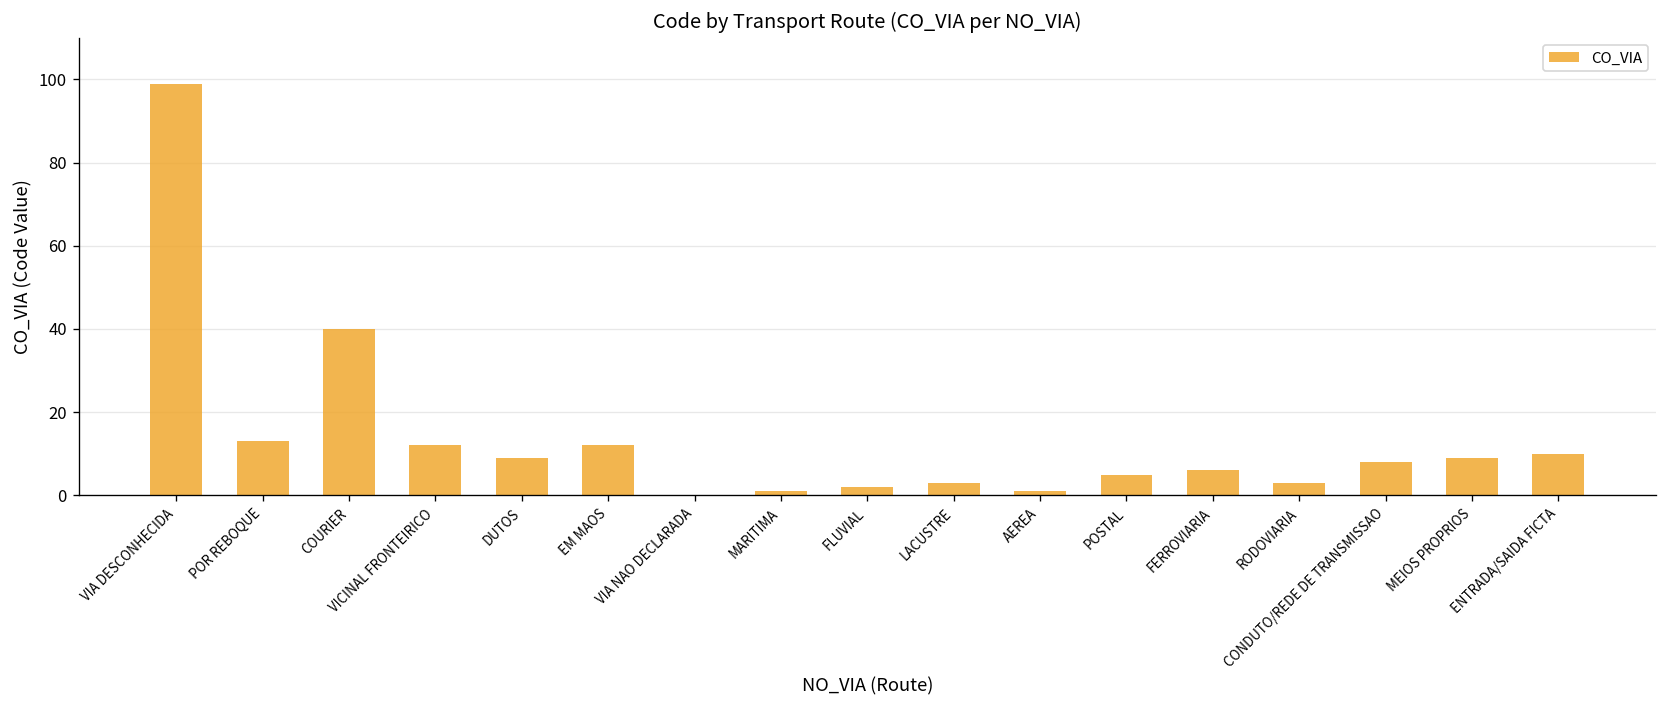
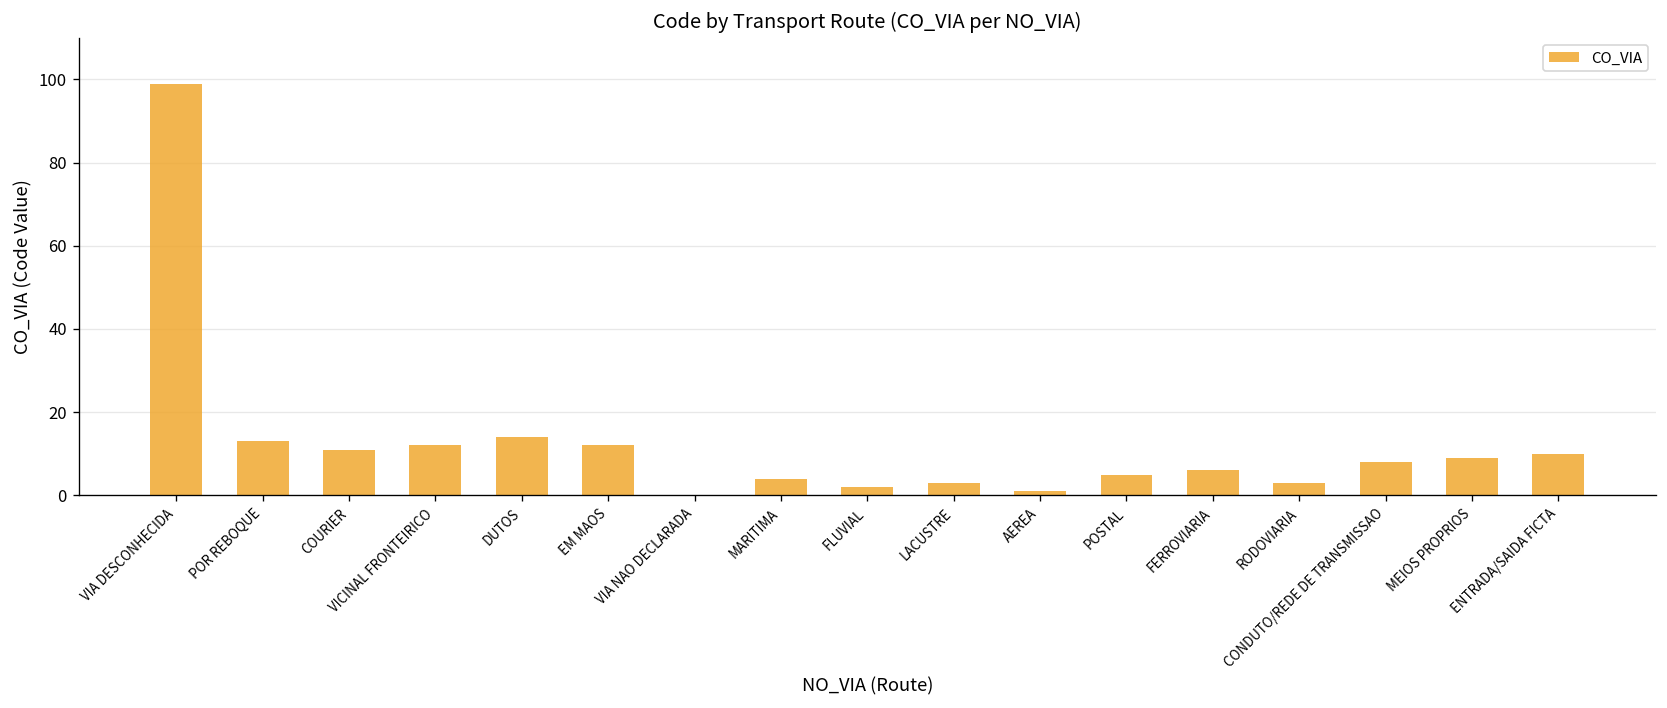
  {
    "VIA DESCONHECIDA": 99,
    "POR REBOQUE": 13,
-   "COURIER": 40,
+   "COURIER": 11,
    "VICINAL FRONTEIRICO": 12,
-   "DUTOS": 9,
+   "DUTOS": 14,
    "EM MAOS": 12,
    "VIA NAO DECLARADA": 0,
-   "MARITIMA": 1,
+   "MARITIMA": 4,
    "FLUVIAL": 2,
    "LACUSTRE": 3,
    "AEREA": 1,
    "POSTAL": 5,
    "FERROVIARIA": 6,
    "RODOVIARIA": 3,
    "CONDUTO/REDE DE TRANSMISSAO": 8,
    "MEIOS PROPRIOS": 9,
    "ENTRADA/SAIDA FICTA": 10
  }
